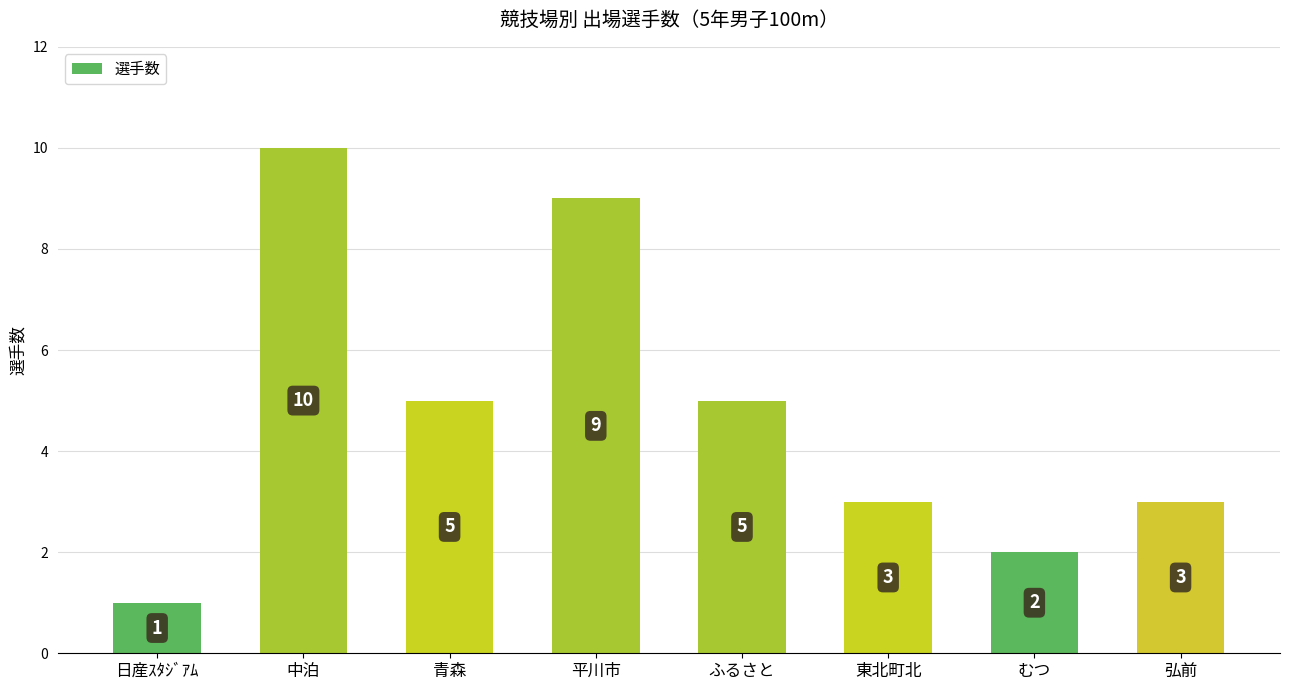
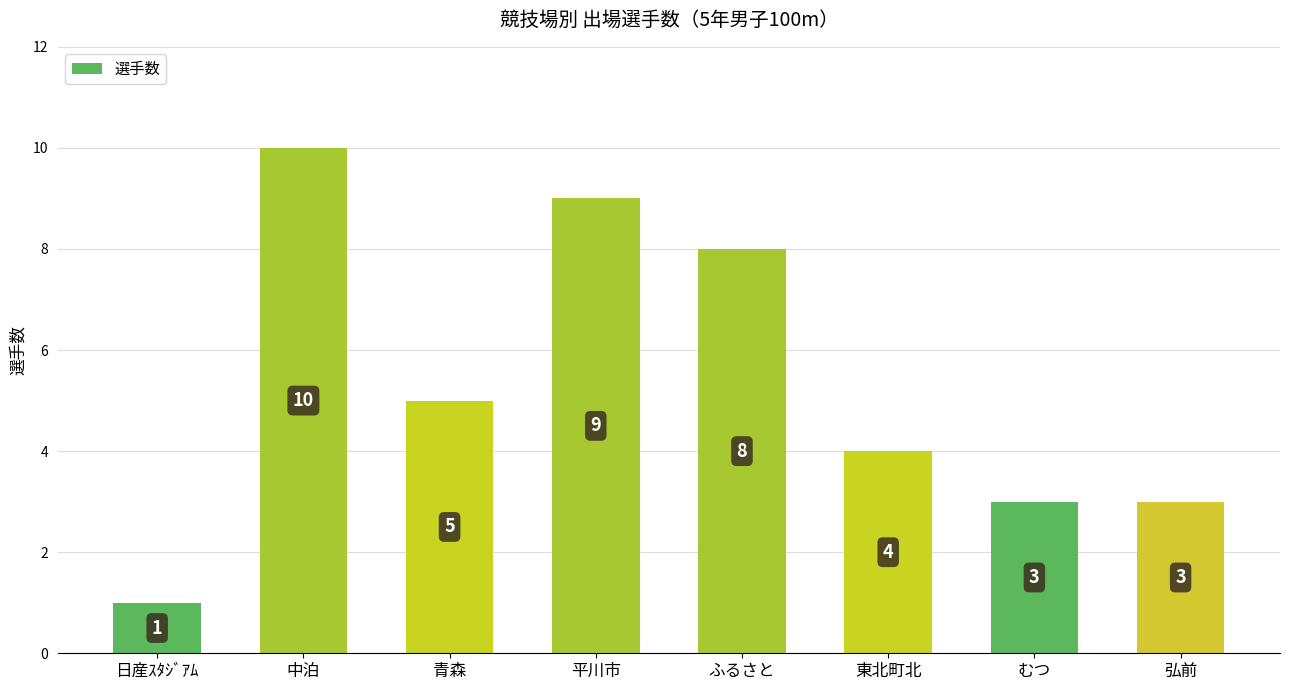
  {
-   "ふるさと": 5,
-   "東北町北": 3,
-   "むつ": 2
+   "ふるさと": 8,
+   "東北町北": 4,
+   "むつ": 3
  }
